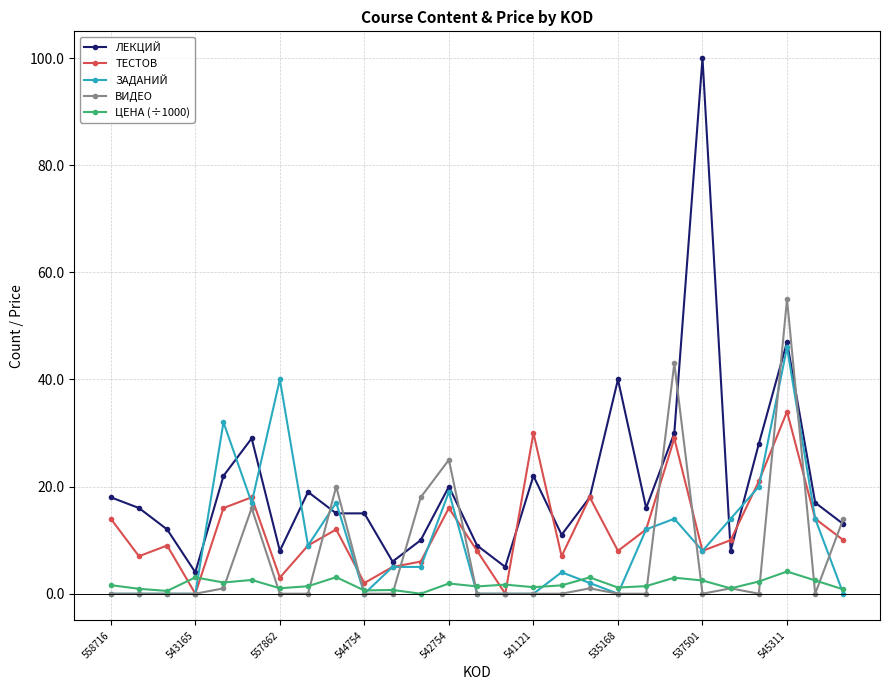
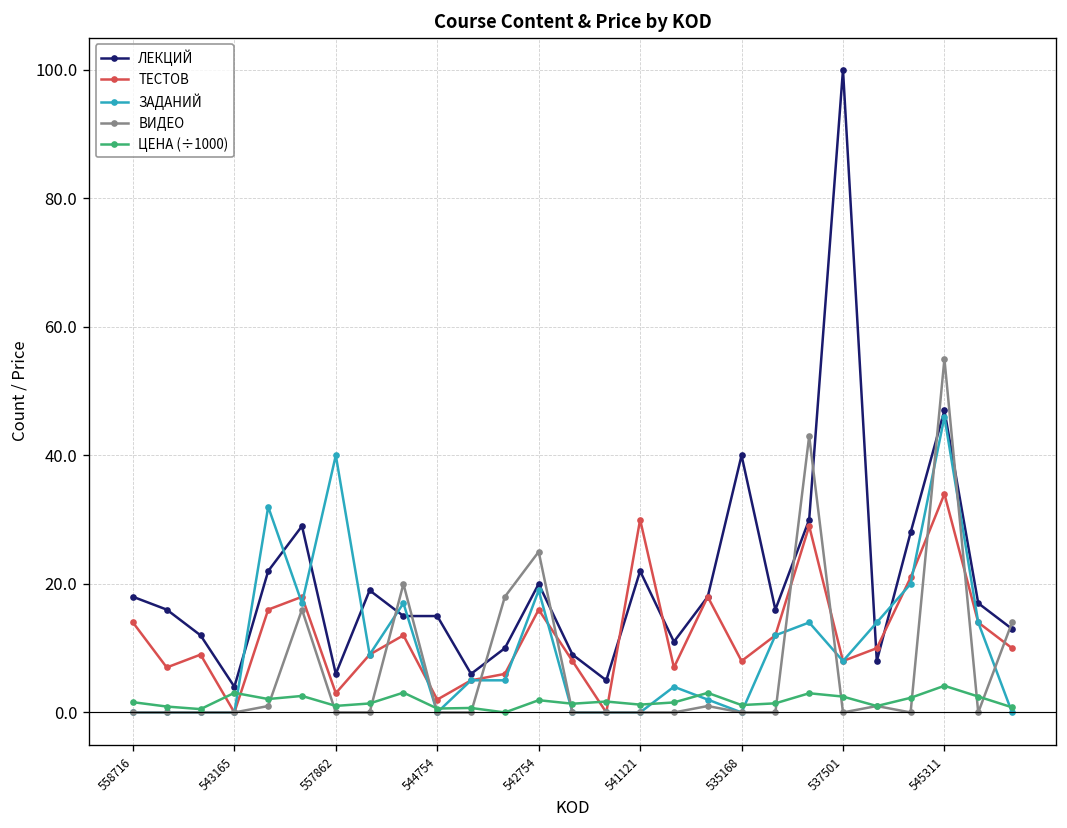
  {
    "ЛЕКЦИЙ": {
      "558716": 18,
      "543165": 4,
-     "557862": 8,
+     "557862": 6,
      "544754": 15,
      "542754": 20,
      "541121": 22,
      "535168": 40,
      "537501": 100,
      "545311": 47
    },
    "ТЕСТОВ": {
      "558716": 14,
      "557862": 3,
      "544754": 2,
      "542754": 16,
      "541121": 30,
      "535168": 8,
      "545311": 34
    },
    "ЗАДАНИЙ": {
      "557862": 40,
      "542754": 19,
      "545311": 46
    },
    "ВИДЕО": {
      "557862": 0,
      "542754": 25,
      "537501": 0,
      "545311": 55
    },
    "ЦЕНА (÷1000)": {
      "558716": 2,
      "543165": 3,
      "557862": 1,
      "544754": 1,
      "542754": 2,
      "541121": 1,
      "535168": 1,
      "537501": 2,
      "545311": 4
    }
  }
